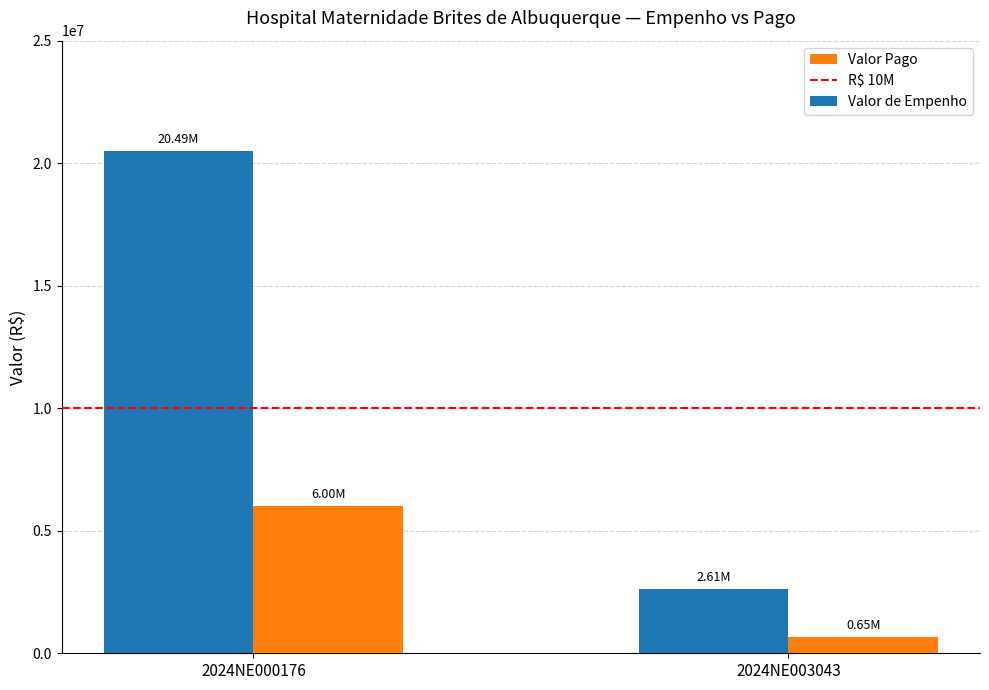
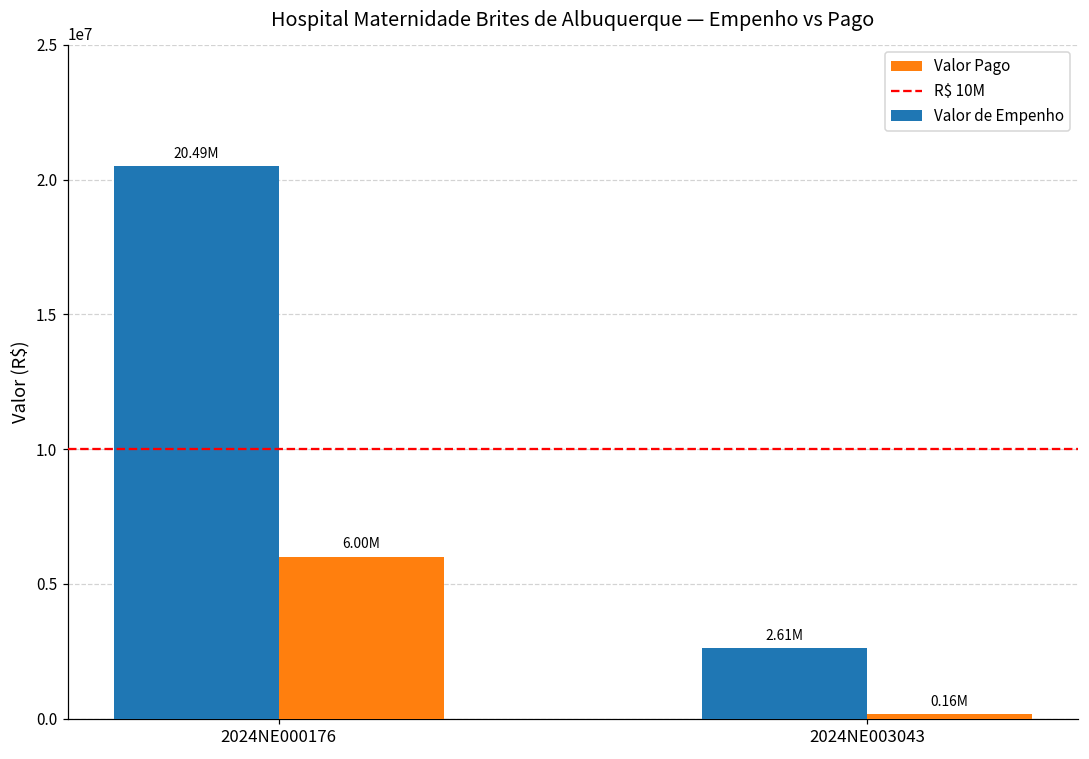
  {
    "Valor de Empenho": {
      "2024NE000176": "20.49M",
      "2024NE003043": "2.61M"
    },
    "Valor Pago": {
      "2024NE000176": "6.00M",
-     "2024NE003043": "0.65M"
+     "2024NE003043": "0.16M"
    }
  }
